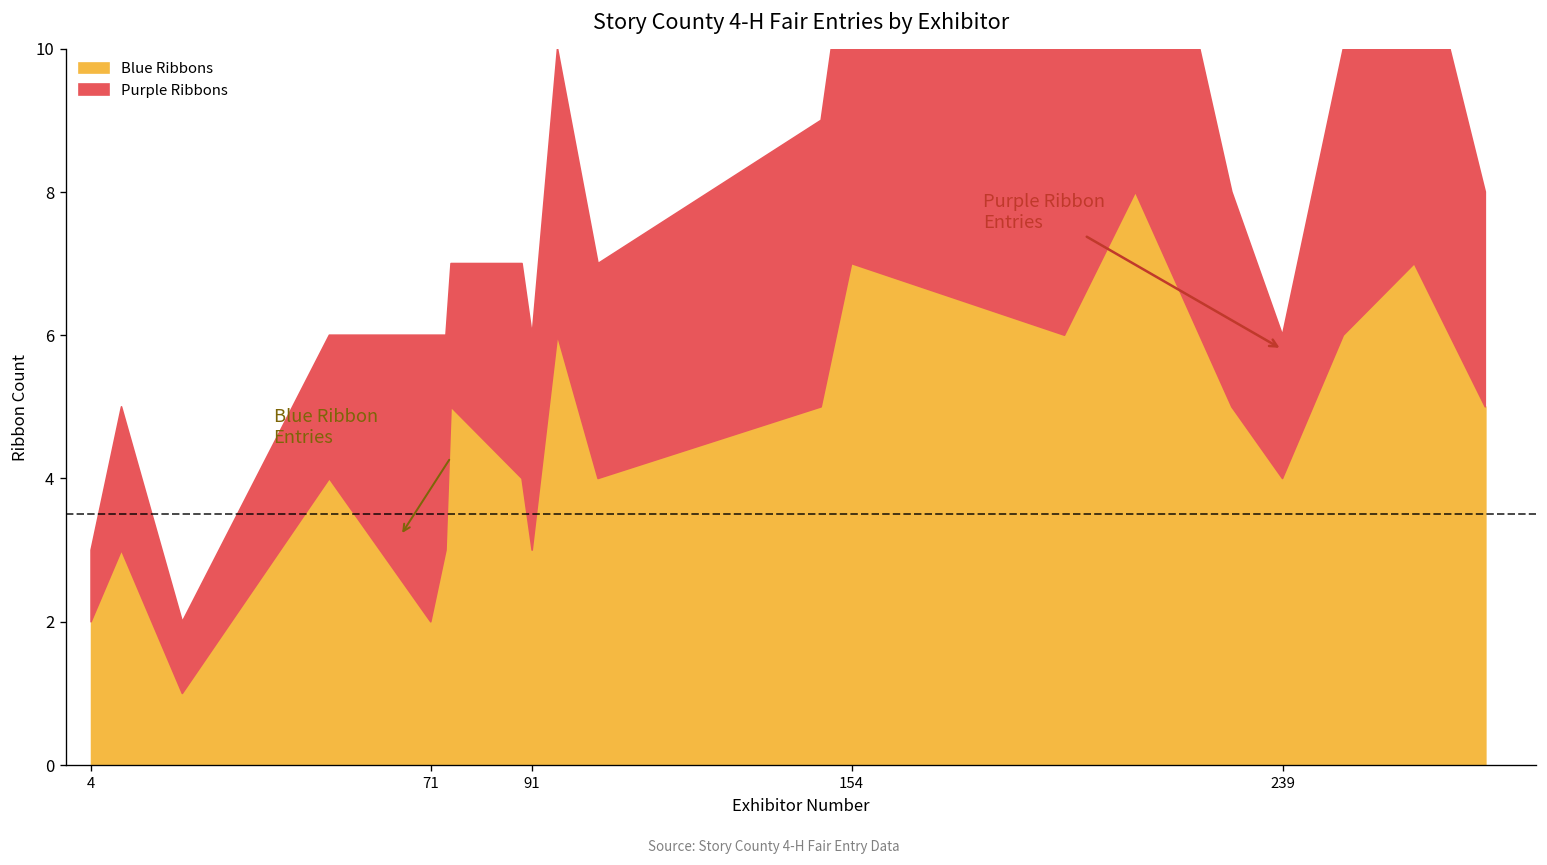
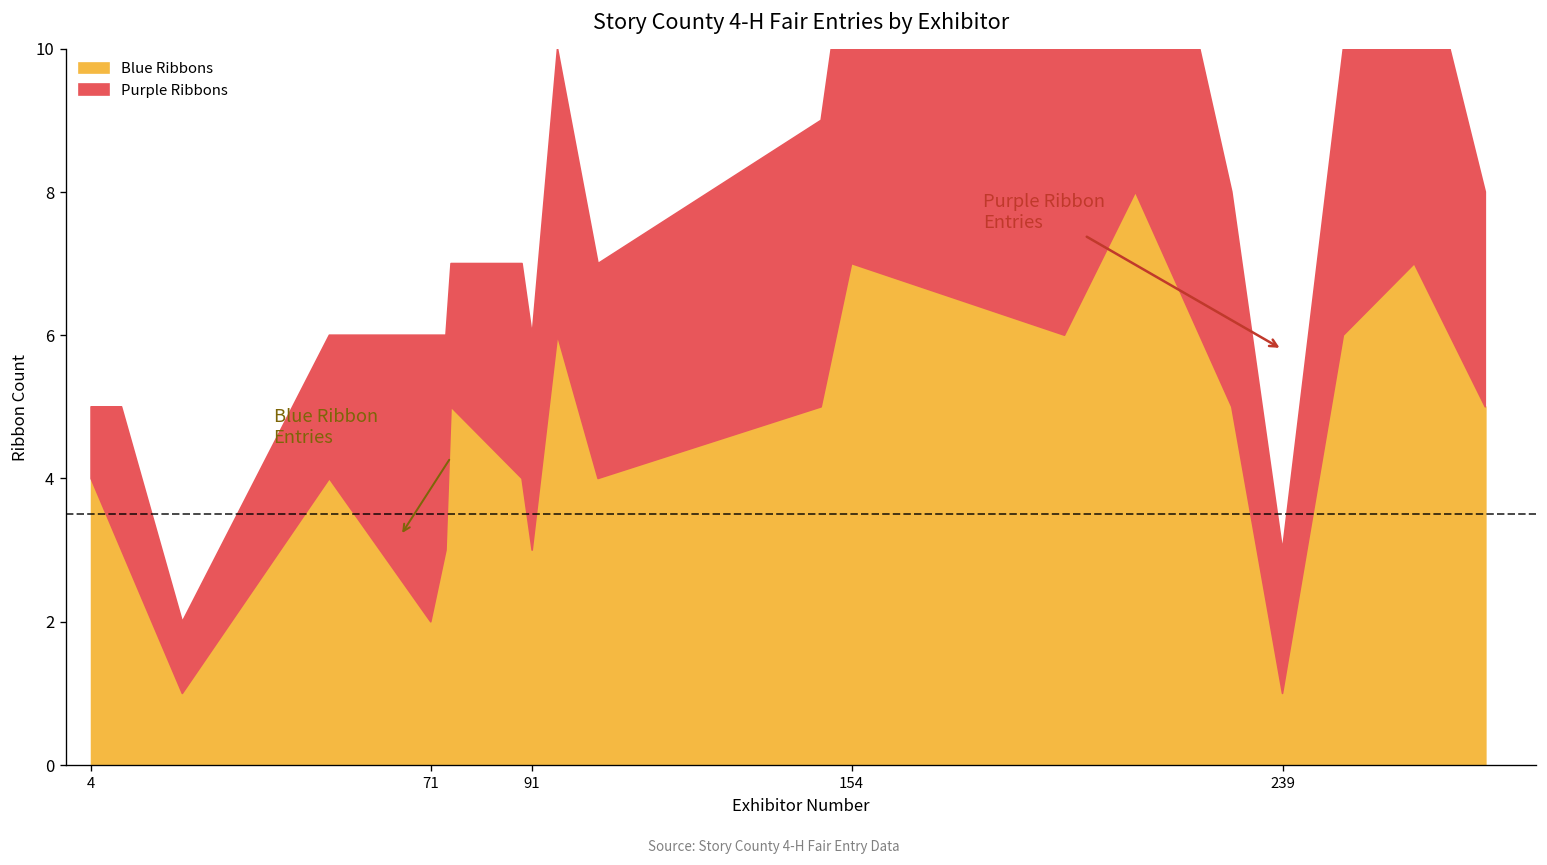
  {
    "Blue Ribbons": {
-     "4": 2,
-     "239": 4
+     "4": 4,
+     "239": 1
    },
    "Purple Ribbons": {
      "4": 1,
      "71": 4,
      "91": 3,
      "239": 2
    }
  }
